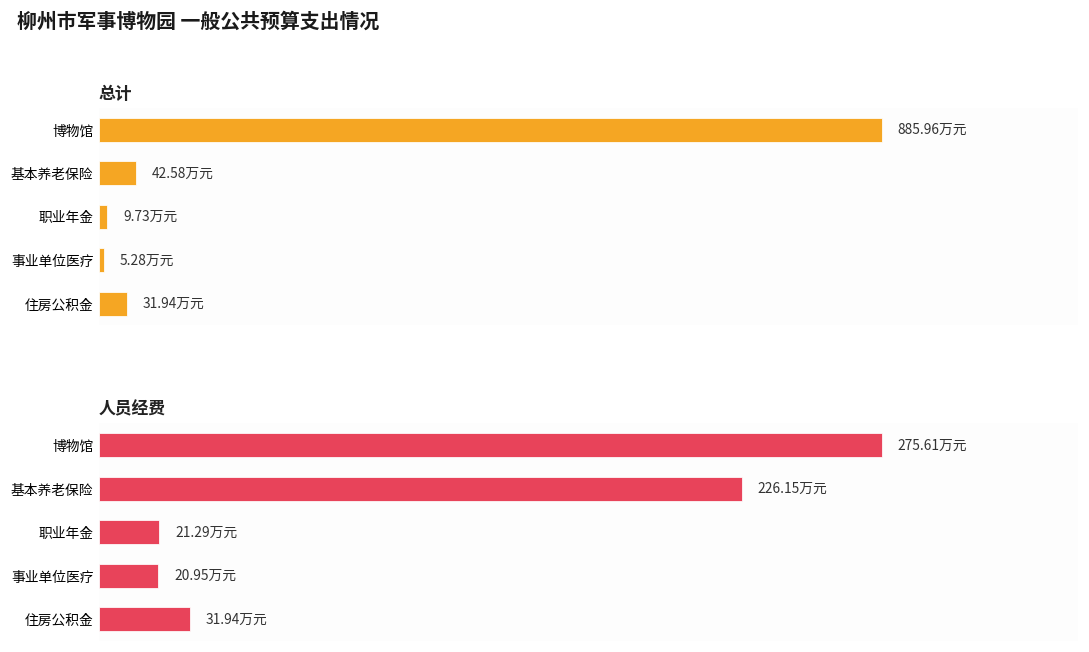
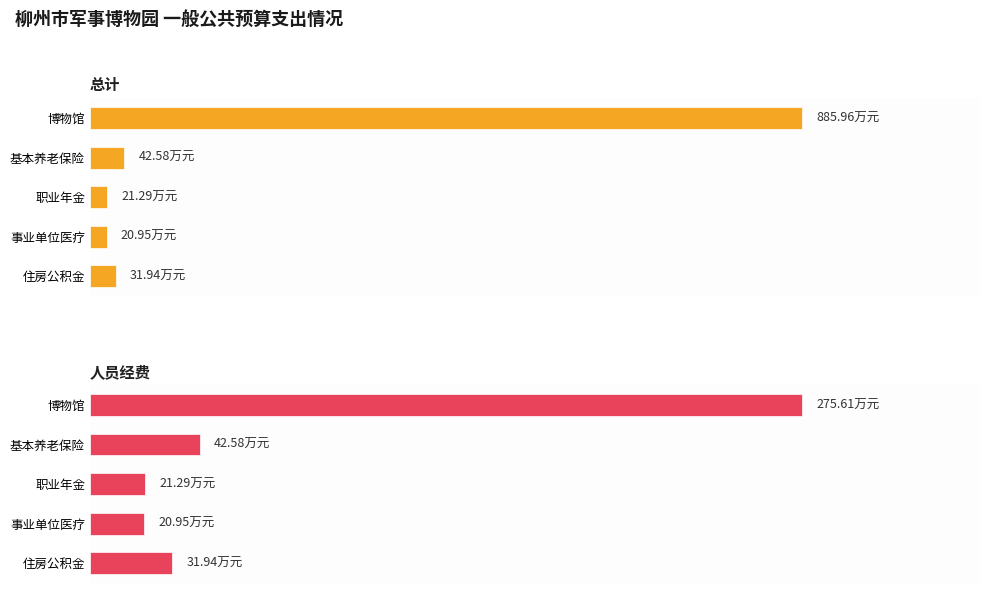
  {
    "总计": {
      "博物馆": 885.96,
      "基本养老保险": 42.58,
-     "职业年金": 9.73,
-     "事业单位医疗": 5.28,
+     "职业年金": 21.29,
+     "事业单位医疗": 20.95,
      "住房公积金": 31.94
    },
    "人员经费": {
      "博物馆": 275.61,
-     "基本养老保险": 226.15,
+     "基本养老保险": 42.58,
      "职业年金": 21.29,
      "事业单位医疗": 20.95,
      "住房公积金": 31.94
    }
  }
